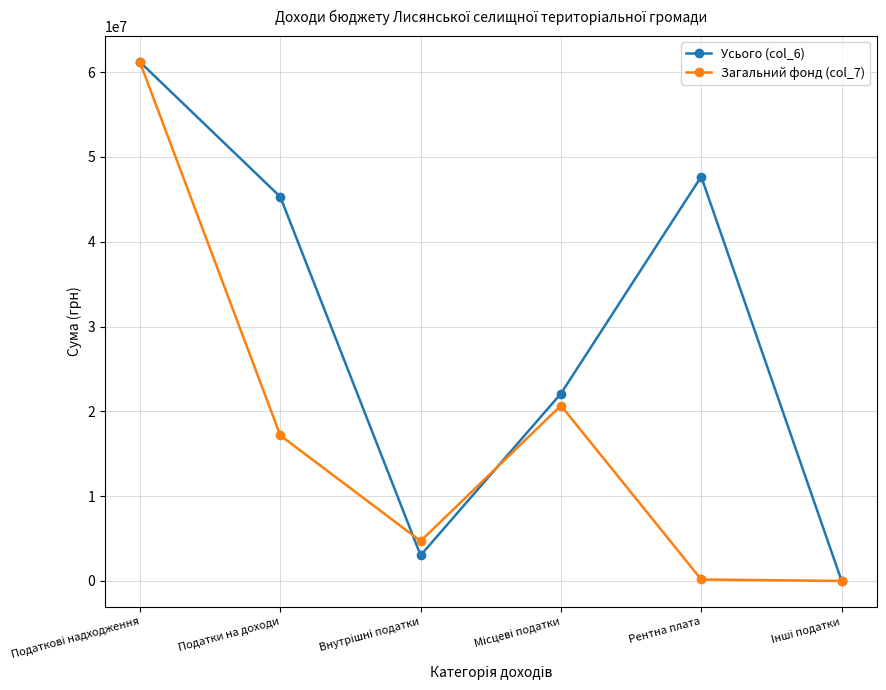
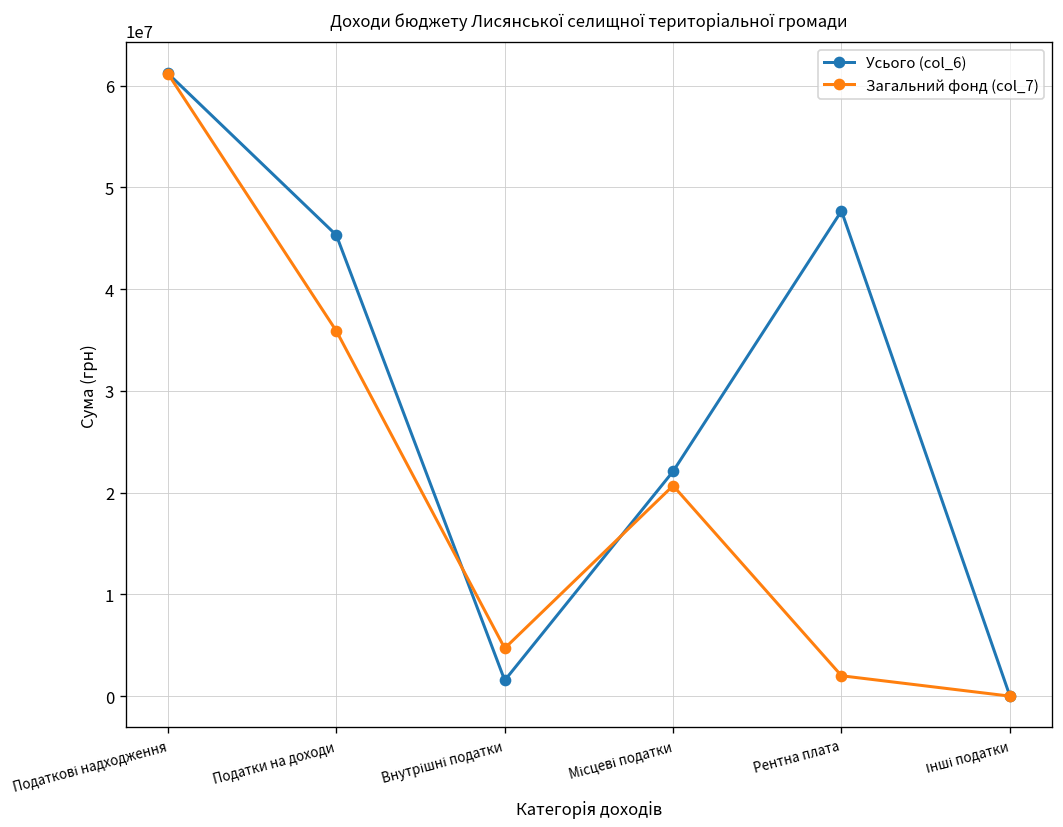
  {
    "Усього (col_6)": {
      "Податки на доходи": 45000000,
-     "Внутрішні податки": 3000000,
+     "Внутрішні податки": 2000000,
      "Місцеві податки": 22000000,
      "Рентна плата": 48000000
    },
    "Загальний фонд (col_7)": {
-     "Податки на доходи": 17000000,
+     "Податки на доходи": 36000000,
      "Внутрішні податки": 5000000,
      "Місцеві податки": 21000000,
-     "Рентна плата": 0
+     "Рентна плата": 2000000
    }
  }
